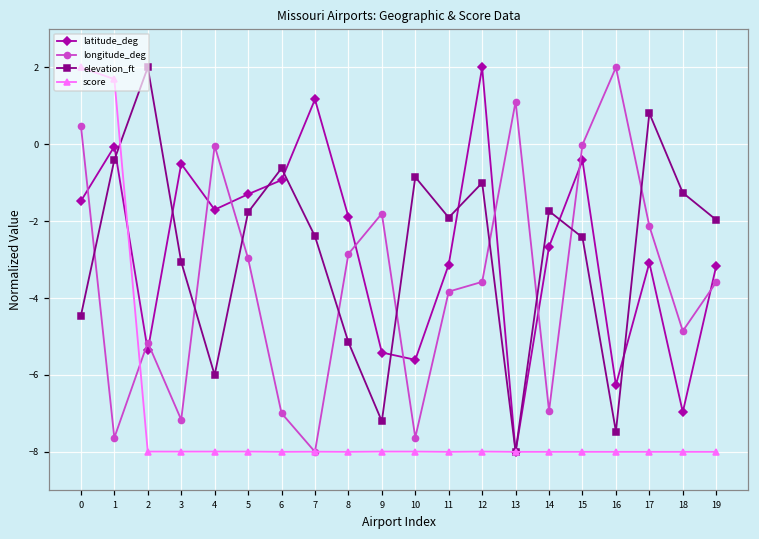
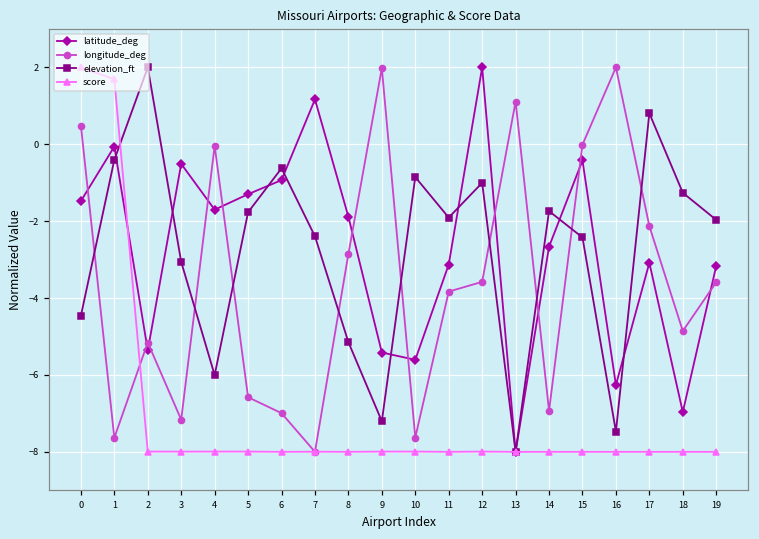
  {
    "longitude_deg": {
      "0": 0.5,
      "1": -7.6,
      "2": -5.2,
      "3": -7.2,
      "4": 0.0,
-     "5": -3.0,
+     "5": -6.6,
      "6": -7.0,
      "8": -2.9,
-     "9": -1.8,
+     "9": 2.0,
      "10": -7.6,
      "11": -3.8,
      "12": -3.6,
      "13": 1.1,
      "14": -6.9,
      "15": 0.0,
      "16": 2.0,
      "17": -2.1,
      "18": -4.9,
      "19": -3.6
    },
    "score": {
      "2": -8.0,
      "3": -8.0,
      "4": -8.0,
      "5": -8.0,
      "6": -8.0,
      "8": -8.0,
      "9": -8.0,
      "10": -8.0,
      "11": -8.0,
      "12": -8.0,
      "14": -8.0,
      "15": -8.0,
      "16": -8.0,
      "17": -8.0,
      "18": -8.0,
      "19": -8.0
    }
  }
